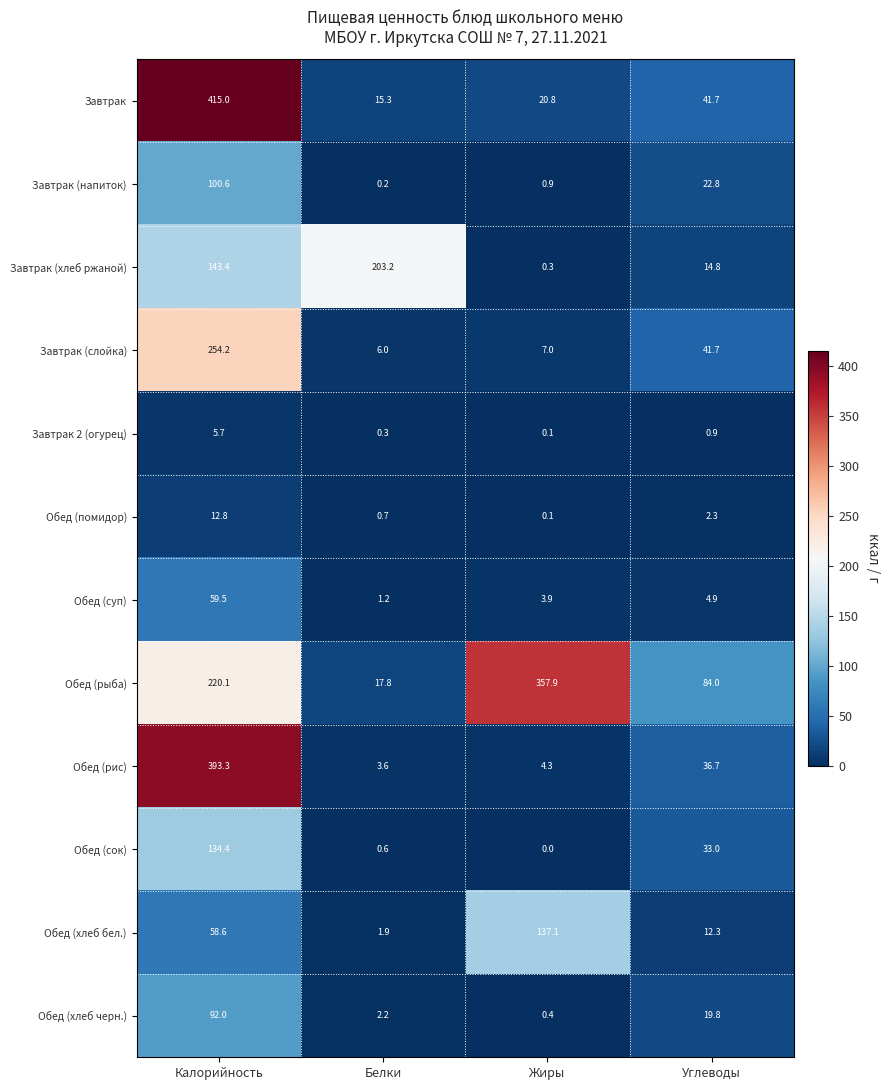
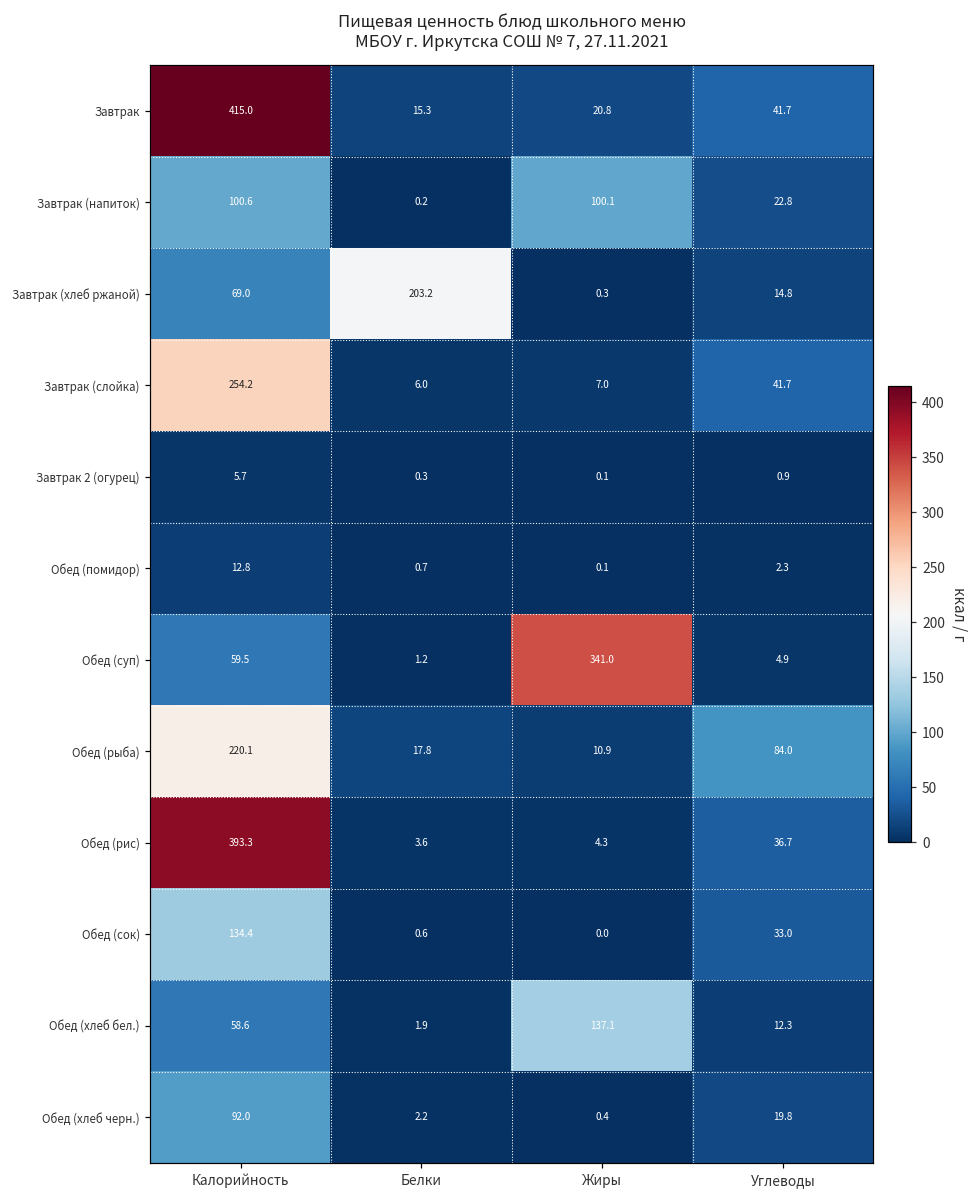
  {
    "Завтрак": {
      "Калорийность": 415.0,
      "Белки": 15.3,
      "Жиры": 20.8,
      "Углеводы": 41.7
    },
    "Завтрак (напиток)": {
      "Калорийность": 100.6,
      "Белки": 0.2,
-     "Жиры": 0.9,
+     "Жиры": 100.1,
      "Углеводы": 22.8
    },
    "Завтрак (хлеб ржаной)": {
-     "Калорийность": 143.4,
+     "Калорийность": 69.0,
      "Белки": 203.2,
      "Жиры": 0.3,
      "Углеводы": 14.8
    },
    "Завтрак (слойка)": {
      "Калорийность": 254.2,
      "Белки": 6.0,
      "Жиры": 7.0,
      "Углеводы": 41.7
    },
    "Завтрак 2 (огурец)": {
      "Калорийность": 5.7,
      "Белки": 0.3,
      "Жиры": 0.1,
      "Углеводы": 0.9
    },
    "Обед (помидор)": {
      "Калорийность": 12.8,
      "Белки": 0.7,
      "Жиры": 0.1,
      "Углеводы": 2.3
    },
    "Обед (суп)": {
      "Калорийность": 59.5,
      "Белки": 1.2,
-     "Жиры": 3.9,
+     "Жиры": 341.0,
      "Углеводы": 4.9
    },
    "Обед (рыба)": {
      "Калорийность": 220.1,
      "Белки": 17.8,
-     "Жиры": 357.9,
+     "Жиры": 10.9,
      "Углеводы": 84.0
    },
    "Обед (рис)": {
      "Калорийность": 393.3,
      "Белки": 3.6,
      "Жиры": 4.3,
      "Углеводы": 36.7
    },
    "Обед (сок)": {
      "Калорийность": 134.4,
      "Белки": 0.6,
      "Жиры": 0.0,
      "Углеводы": 33.0
    },
    "Обед (хлеб бел.)": {
      "Калорийность": 58.6,
      "Белки": 1.9,
      "Жиры": 137.1,
      "Углеводы": 12.3
    },
    "Обед (хлеб черн.)": {
      "Калорийность": 92.0,
      "Белки": 2.2,
      "Жиры": 0.4,
      "Углеводы": 19.8
    }
  }
